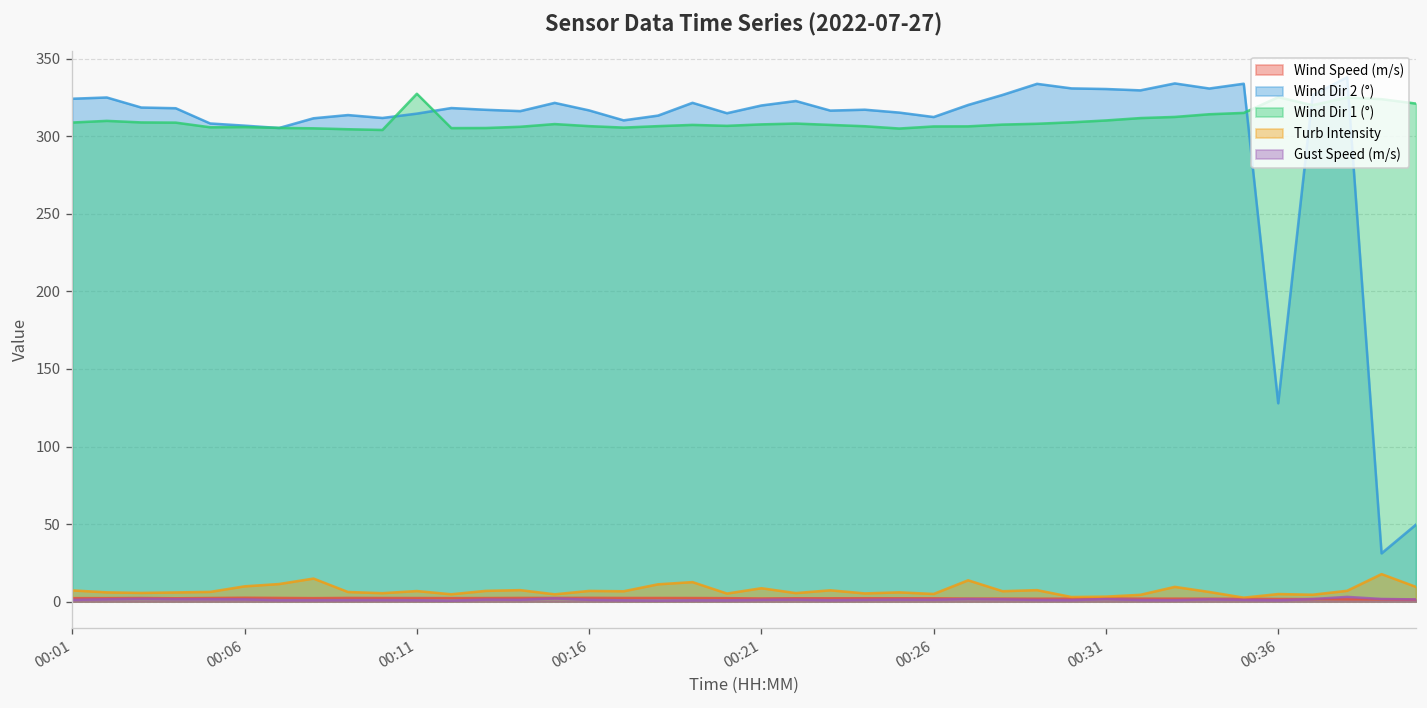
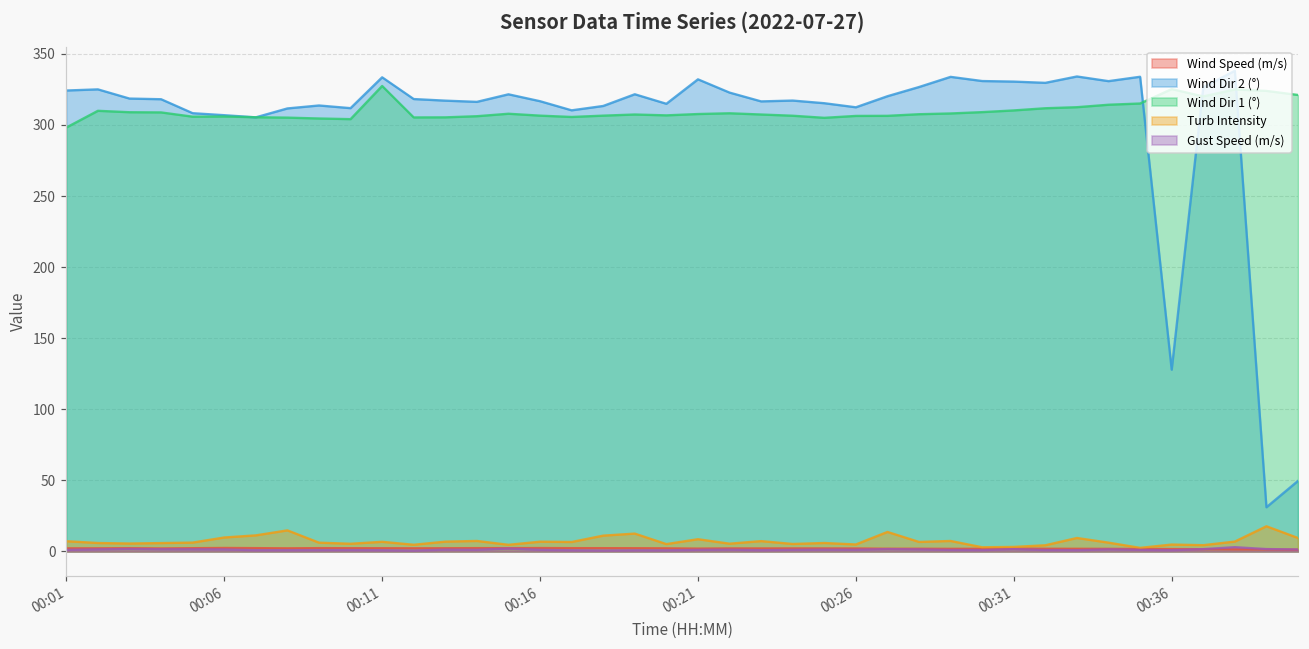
  {
    "Wind Dir 2 (°)": {
      "00:01": 324,
-     "00:11": 315,
+     "00:11": 333,
      "00:16": 317,
-     "00:21": 320,
+     "00:21": 332,
      "00:26": 312,
      "00:31": 330,
      "00:36": 128
    },
    "Wind Dir 1 (°)": {
-     "00:01": 309,
+     "00:01": 298,
      "00:11": 327,
      "00:16": 307,
      "00:21": 308,
      "00:26": 306,
      "00:31": 310
    }
  }
